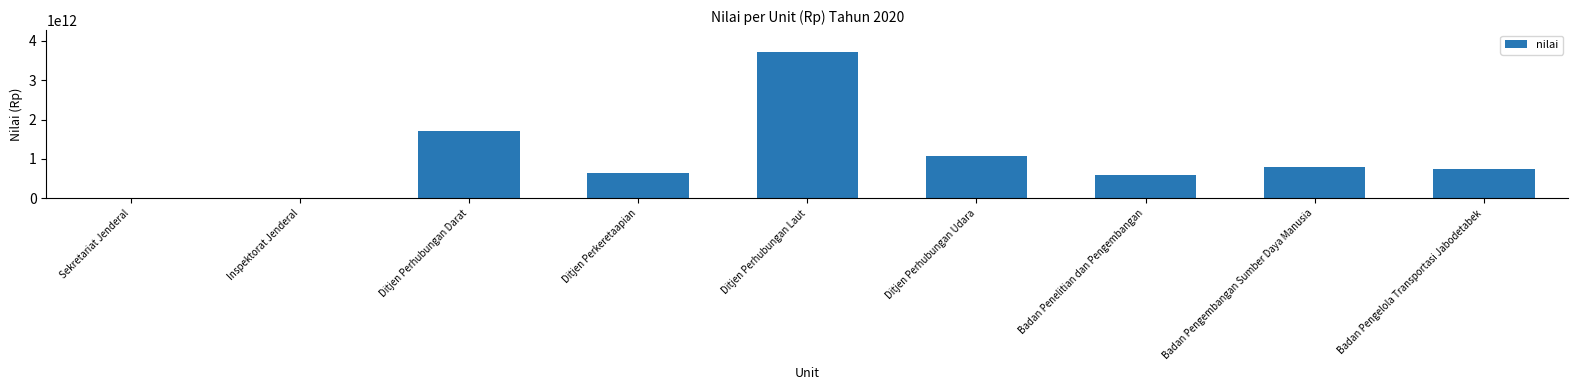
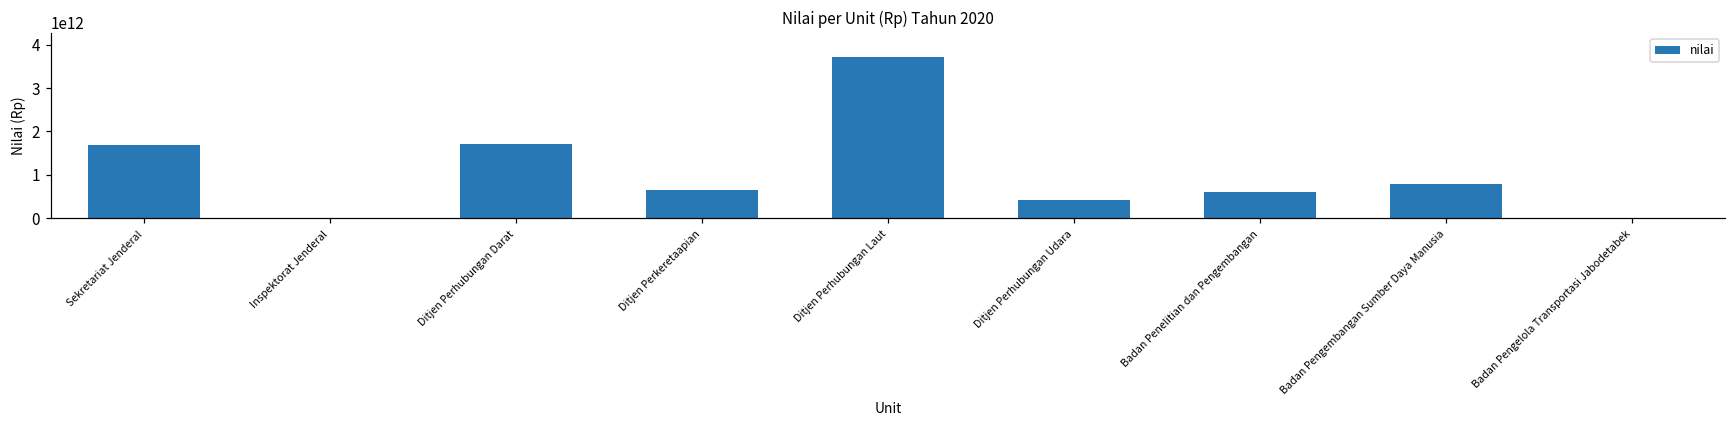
  {
-   "Sekretariat Jenderal": 0,
+   "Sekretariat Jenderal": 1700000000000,
    "Ditjen Perhubungan Darat": 1700000000000,
    "Ditjen Perkeretaapian": 600000000000,
    "Ditjen Perhubungan Laut": 3700000000000,
-   "Ditjen Perhubungan Udara": 1100000000000,
+   "Ditjen Perhubungan Udara": 400000000000,
    "Badan Penelitian dan Pengembangan": 600000000000,
    "Badan Pengembangan Sumber Daya Manusia": 800000000000,
-   "Badan Pengelola Transportasi Jabodetabek": 700000000000
+   "Badan Pengelola Transportasi Jabodetabek": 0
  }
